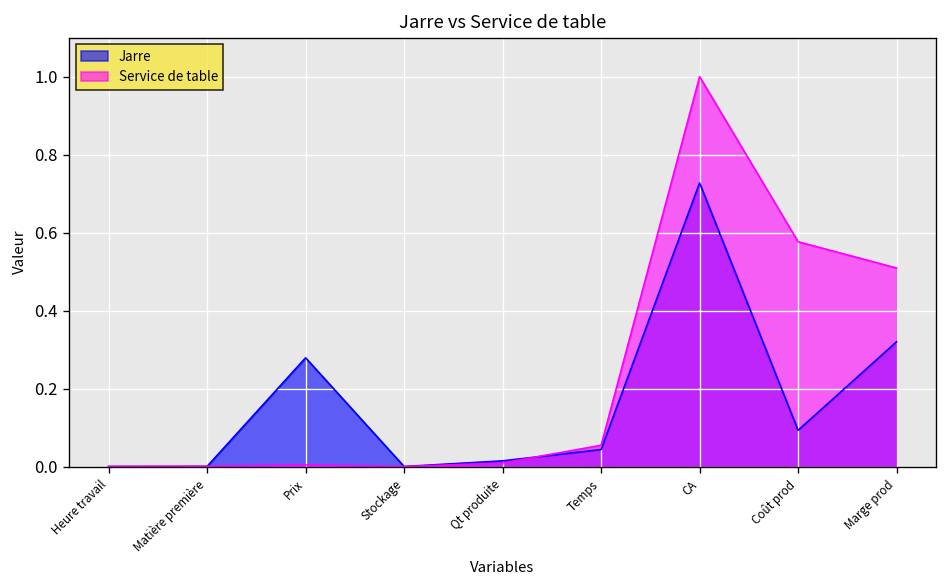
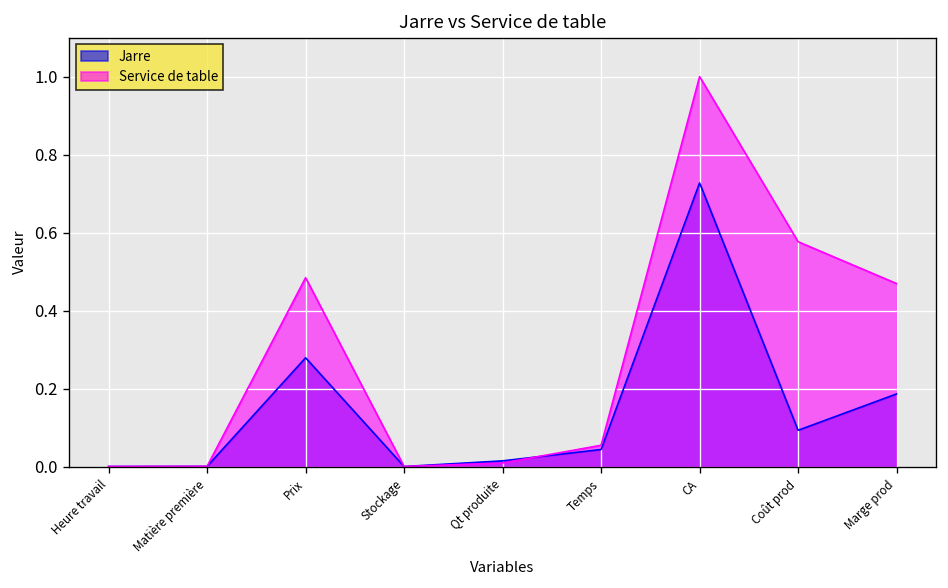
  {
    "Jarre": {
      "Prix": 0.28,
      "Temps": 0.04,
      "CA": 0.73,
      "Coût prod": 0.09,
-     "Marge prod": 0.32
+     "Marge prod": 0.19
    },
    "Service de table": {
-     "Prix": 0.00,
+     "Prix": 0.48,
      "Temps": 0.05,
      "CA": 1.00,
      "Coût prod": 0.58,
-     "Marge prod": 0.51
+     "Marge prod": 0.47
    }
  }
